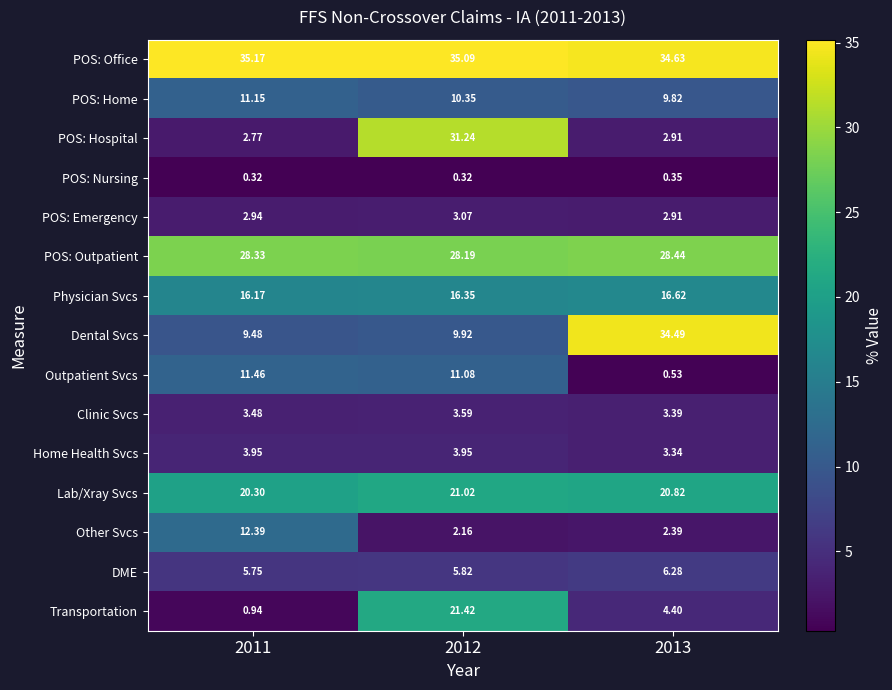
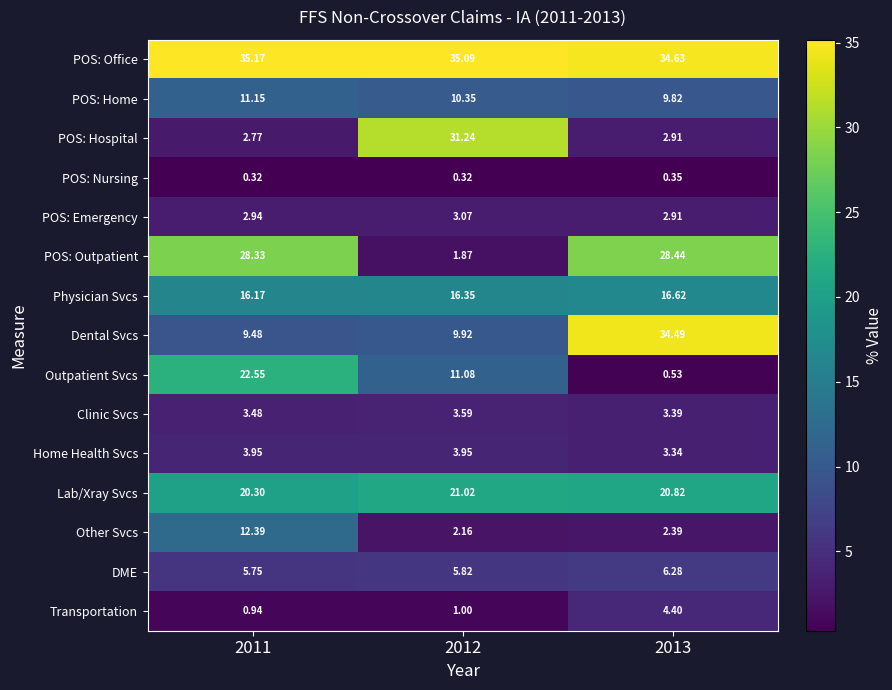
  {
    "POS: Office": {
      "2011": 35.17,
      "2012": 35.09,
      "2013": 34.63
    },
    "POS: Home": {
      "2011": 11.15,
      "2012": 10.35,
      "2013": 9.82
    },
    "POS: Hospital": {
      "2011": 2.77,
      "2012": 31.24,
      "2013": 2.91
    },
    "POS: Nursing": {
      "2011": 0.32,
      "2012": 0.32,
      "2013": 0.35
    },
    "POS: Emergency": {
      "2011": 2.94,
      "2012": 3.07,
      "2013": 2.91
    },
    "POS: Outpatient": {
      "2011": 28.33,
-     "2012": 28.19,
+     "2012": 1.87,
      "2013": 28.44
    },
    "Physician Svcs": {
      "2011": 16.17,
      "2012": 16.35,
      "2013": 16.62
    },
    "Dental Svcs": {
      "2011": 9.48,
      "2012": 9.92,
      "2013": 34.49
    },
    "Outpatient Svcs": {
-     "2011": 11.46,
+     "2011": 22.55,
      "2012": 11.08,
      "2013": 0.53
    },
    "Clinic Svcs": {
      "2011": 3.48,
      "2012": 3.59,
      "2013": 3.39
    },
    "Home Health Svcs": {
      "2011": 3.95,
      "2012": 3.95,
      "2013": 3.34
    },
    "Lab/Xray Svcs": {
      "2011": 20.30,
      "2012": 21.02,
      "2013": 20.82
    },
    "Other Svcs": {
      "2011": 12.39,
      "2012": 2.16,
      "2013": 2.39
    },
    "DME": {
      "2011": 5.75,
      "2012": 5.82,
      "2013": 6.28
    },
    "Transportation": {
      "2011": 0.94,
-     "2012": 21.42,
+     "2012": 1.00,
      "2013": 4.40
    }
  }
